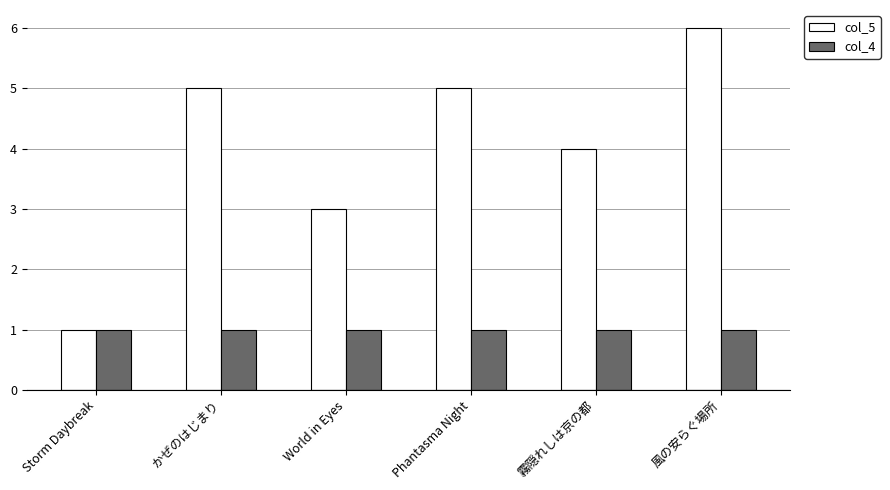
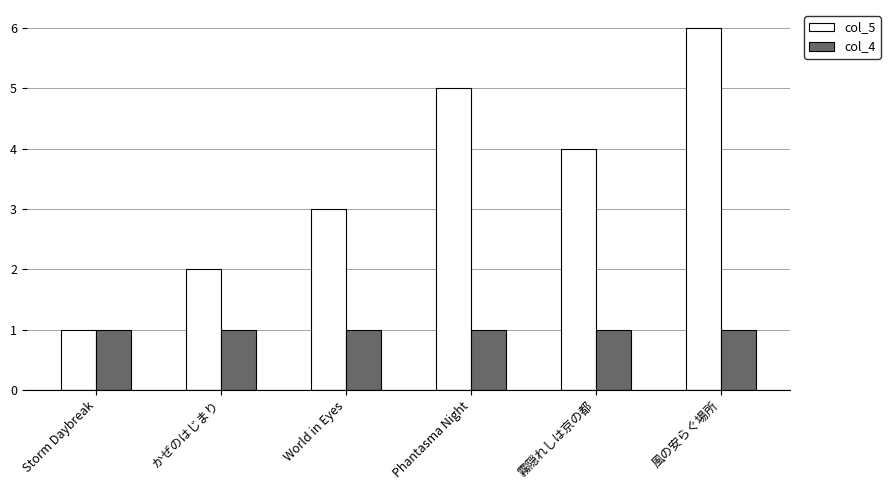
  {
    "col_5": {
      "Storm Daybreak": 1,
-     "かぜのはじまり": 5,
+     "かぜのはじまり": 2,
      "World in Eyes": 3,
      "Phantasma Night": 5,
      "霧隠れしは京の都": 4,
      "風の安らぐ場所": 6
    },
    "col_4": {
      "Storm Daybreak": 1,
      "かぜのはじまり": 1,
      "World in Eyes": 1,
      "Phantasma Night": 1,
      "霧隠れしは京の都": 1,
      "風の安らぐ場所": 1
    }
  }
